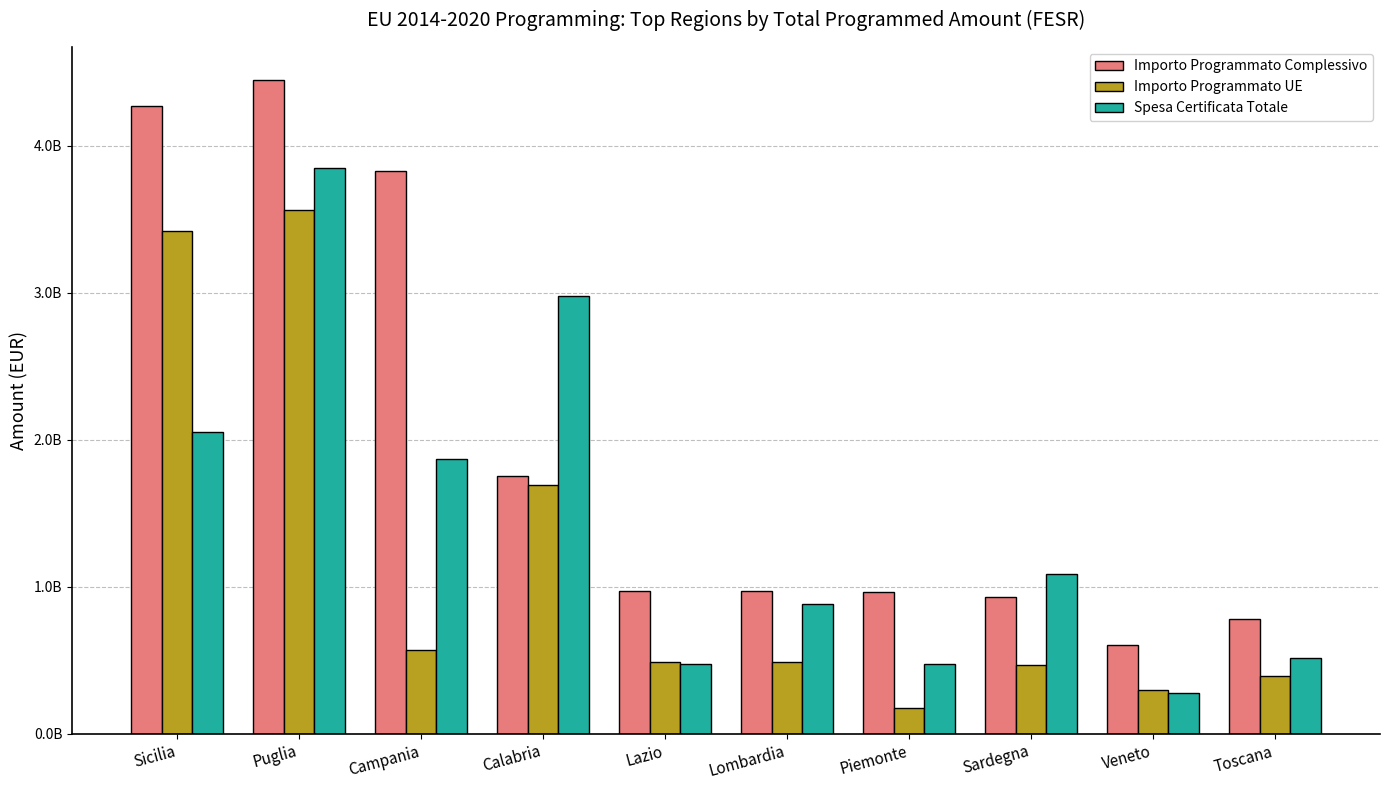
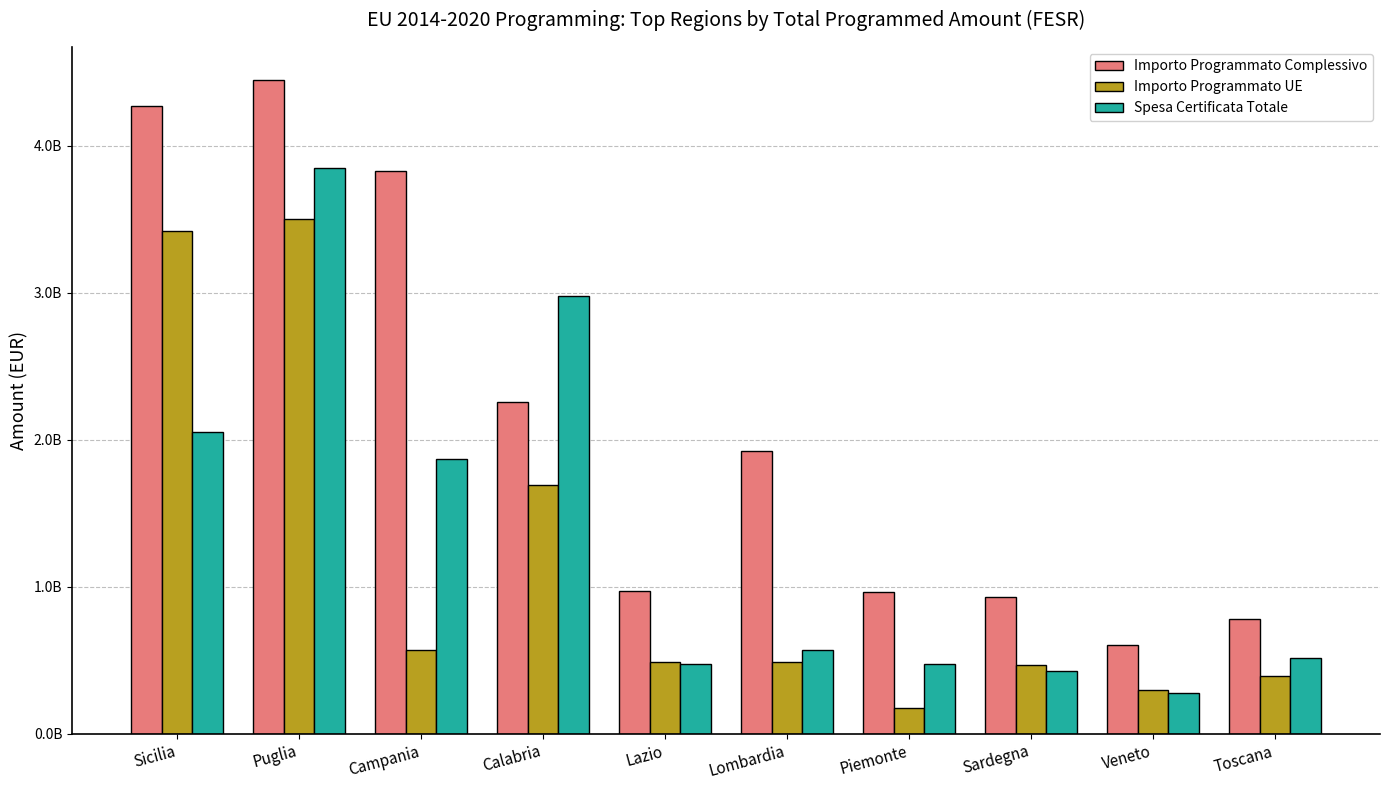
  {
    "Importo Programmato Complessivo": {
      "Sicilia": 4270000000,
      "Puglia": 4450000000,
      "Campania": 3830000000,
-     "Calabria": 1750000000,
+     "Calabria": 2260000000,
      "Lazio": 970000000,
-     "Lombardia": 970000000,
+     "Lombardia": 1930000000,
      "Piemonte": 970000000,
      "Sardegna": 930000000,
      "Veneto": 600000000,
      "Toscana": 780000000
    },
    "Importo Programmato UE": {
      "Sicilia": 3420000000,
-     "Puglia": 3560000000,
+     "Puglia": 3500000000,
      "Campania": 570000000,
      "Calabria": 1690000000,
      "Lazio": 480000000,
      "Lombardia": 490000000,
      "Piemonte": 170000000,
      "Sardegna": 470000000,
      "Veneto": 300000000,
      "Toscana": 390000000
    },
    "Spesa Certificata Totale": {
      "Sicilia": 2050000000,
      "Puglia": 3850000000,
      "Campania": 1870000000,
      "Calabria": 2980000000,
      "Lazio": 470000000,
-     "Lombardia": 880000000,
+     "Lombardia": 570000000,
      "Piemonte": 480000000,
-     "Sardegna": 1090000000,
+     "Sardegna": 430000000,
      "Veneto": 280000000,
      "Toscana": 520000000
    }
  }
